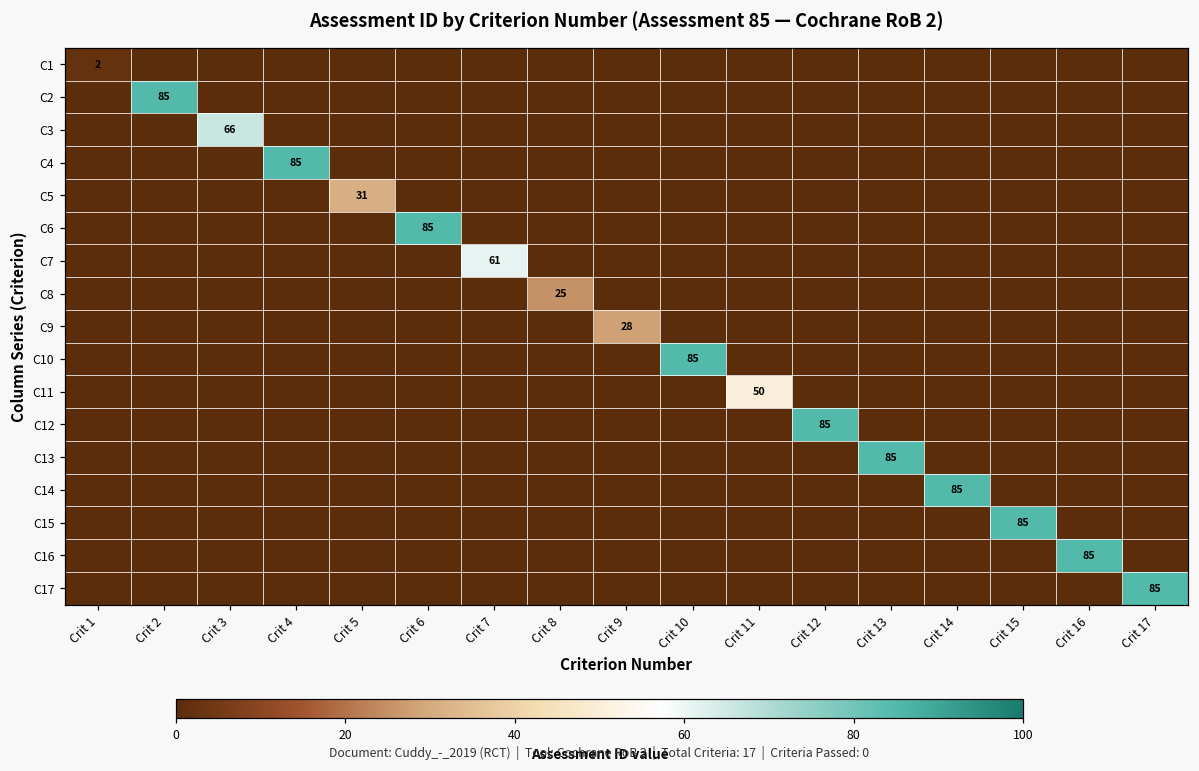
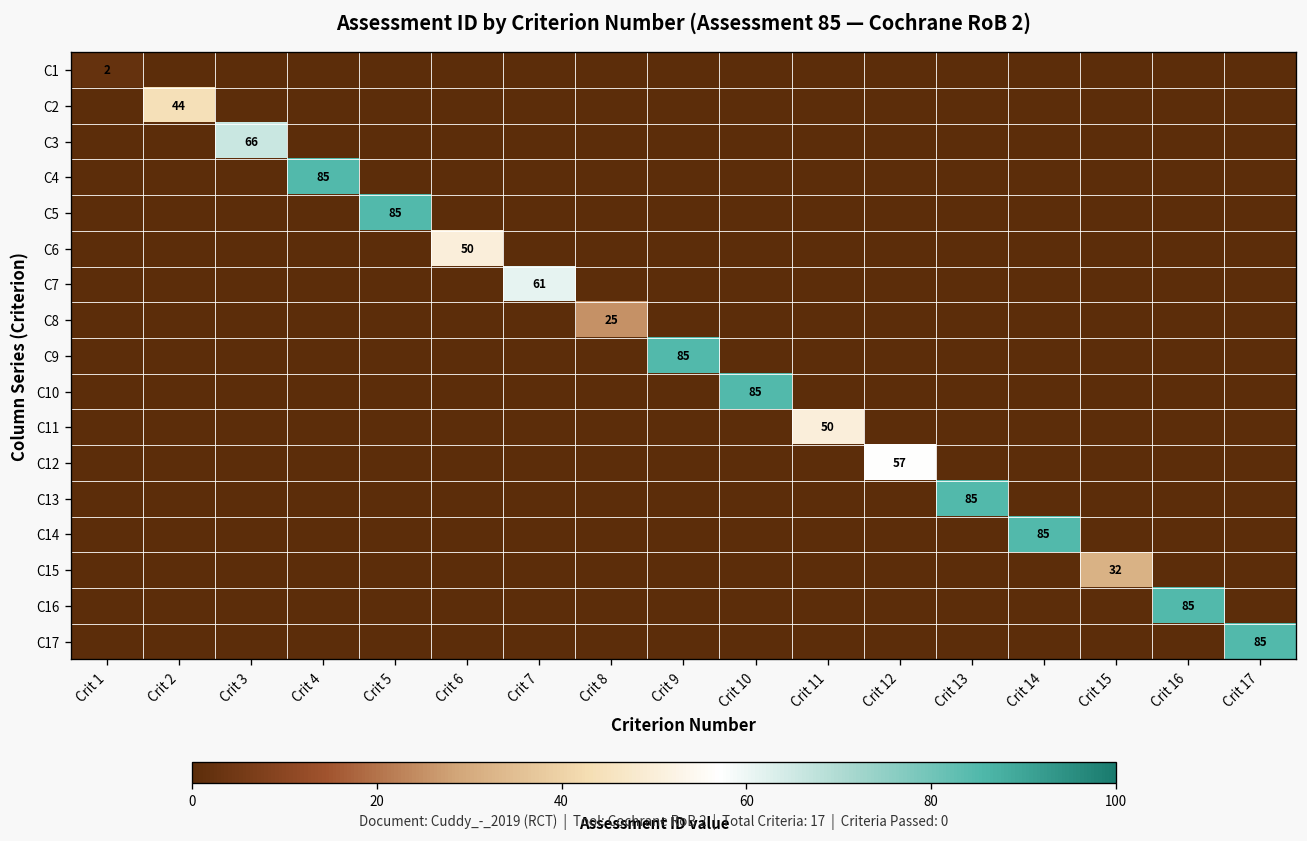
  {
    "C1": {
      "Crit 1": 2
    },
    "C2": {
-     "Crit 2": 85
+     "Crit 2": 44
    },
    "C3": {
      "Crit 3": 66
    },
    "C4": {
      "Crit 4": 85
    },
    "C5": {
-     "Crit 5": 31
+     "Crit 5": 85
    },
    "C6": {
-     "Crit 6": 85
+     "Crit 6": 50
    },
    "C7": {
      "Crit 7": 61
    },
    "C8": {
      "Crit 8": 25
    },
    "C9": {
-     "Crit 9": 28
+     "Crit 9": 85
    },
    "C10": {
      "Crit 10": 85
    },
    "C11": {
      "Crit 11": 50
    },
    "C12": {
-     "Crit 12": 85
+     "Crit 12": 57
    },
    "C13": {
      "Crit 13": 85
    },
    "C14": {
      "Crit 14": 85
    },
    "C15": {
-     "Crit 15": 85
+     "Crit 15": 32
    },
    "C16": {
      "Crit 16": 85
    },
    "C17": {
      "Crit 17": 85
    }
  }
